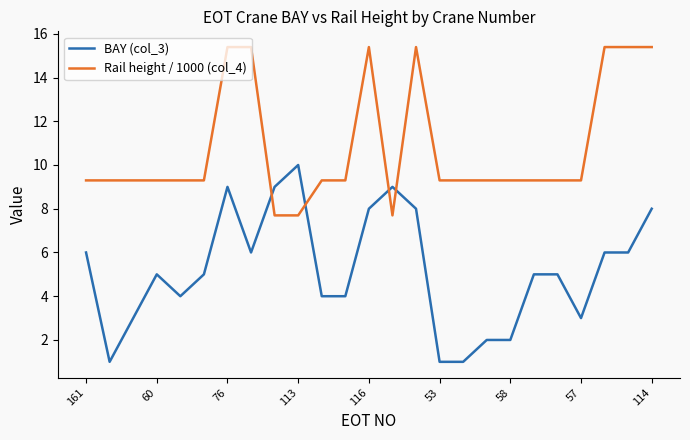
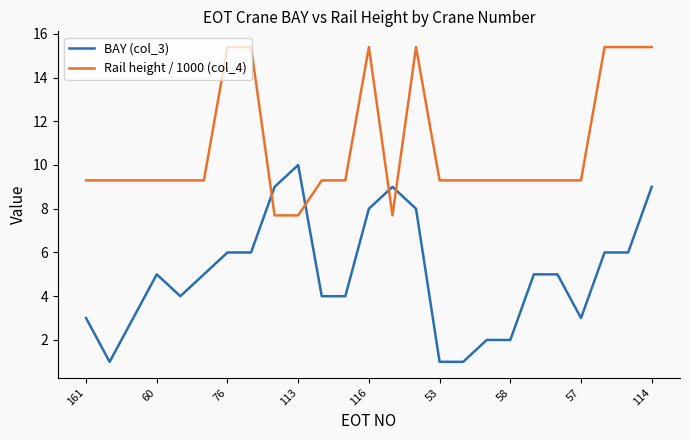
  {
    "BAY (col_3)": {
-     "161": 6,
+     "161": 3,
      "60": 5,
-     "76": 9,
+     "76": 6,
      "113": 10,
      "116": 8,
      "53": 1,
      "58": 2,
      "57": 3,
-     "114": 8
+     "114": 9
    },
    "Rail height / 1000 (col_4)": {
      "161": 9.3,
      "60": 9.3,
      "113": 7.7,
      "116": 15.4,
      "53": 9.3,
      "58": 9.3,
      "57": 9.3,
      "114": 15.4
    }
  }
